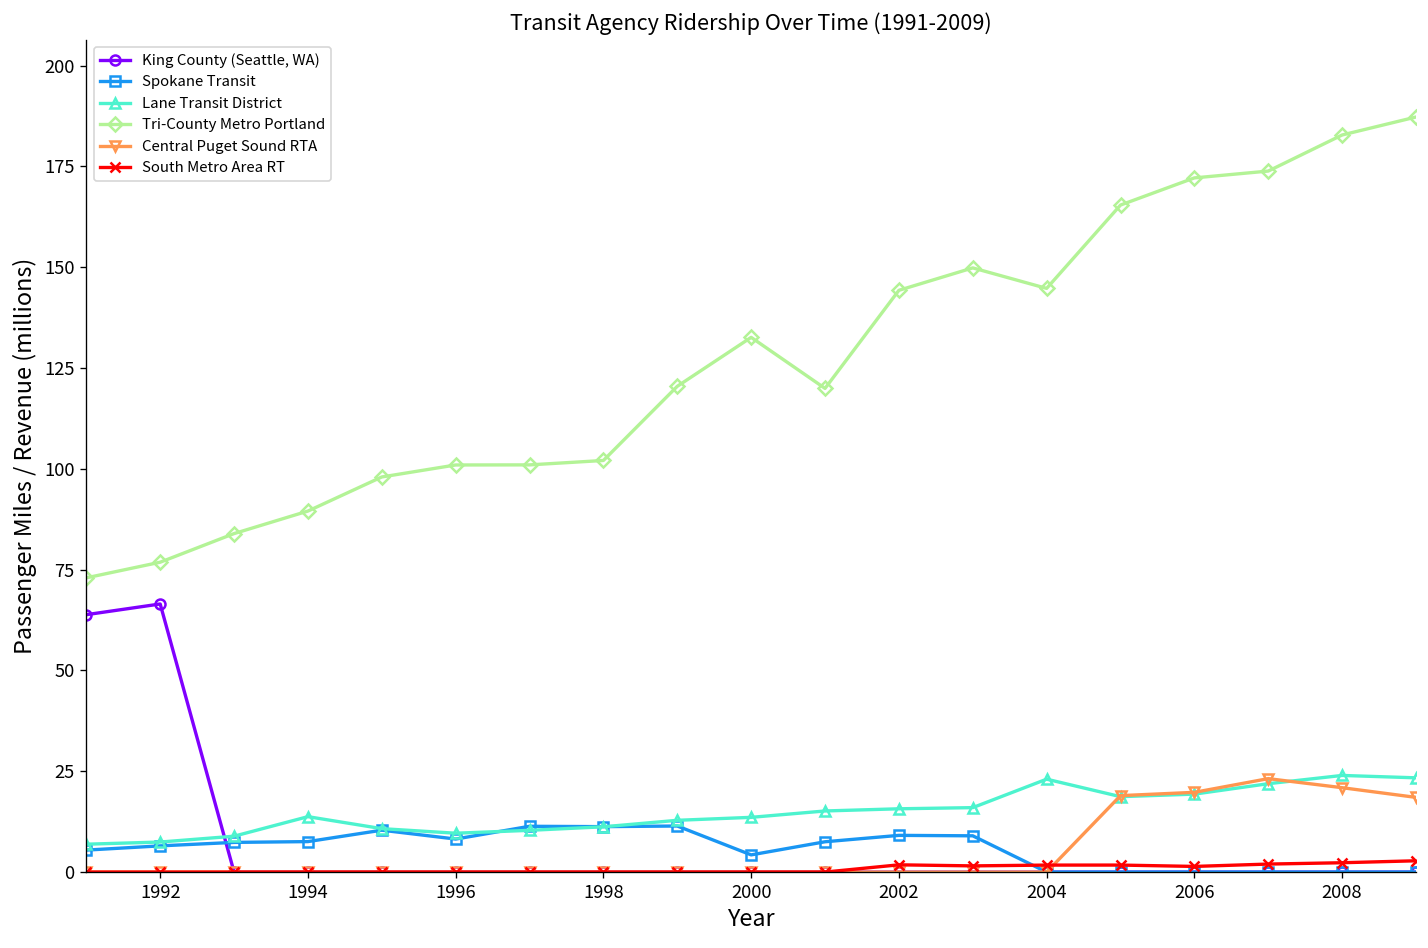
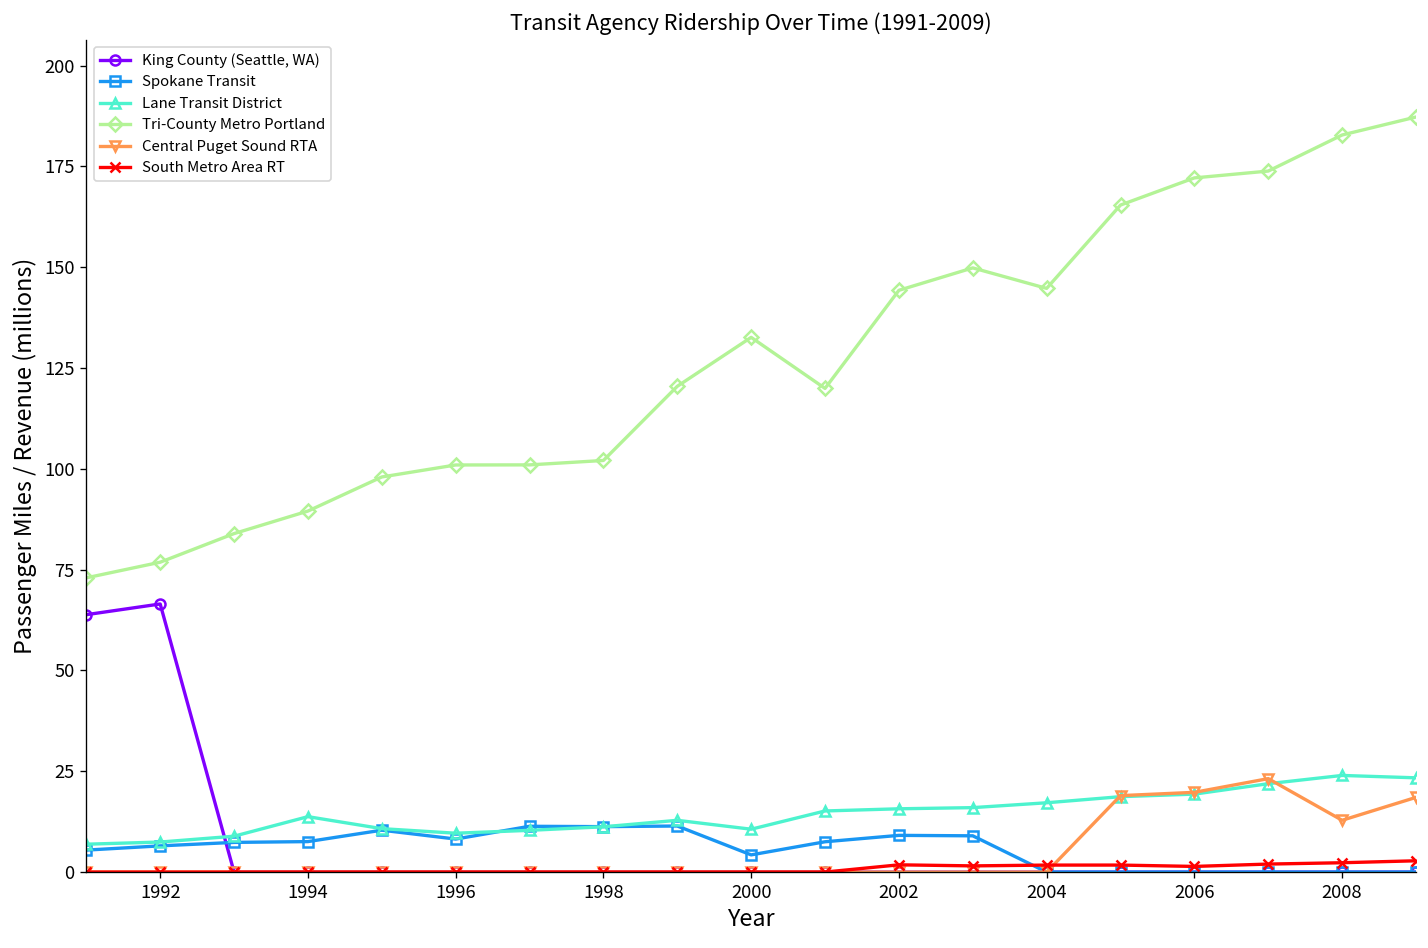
  {
    "King County (Seattle, WA)": {
      "1992": 66
    },
    "Spokane Transit": {
      "1992": 6,
      "1994": 8,
      "1996": 8,
      "2000": 4,
      "2002": 9
    },
    "Lane Transit District": {
      "1992": 7,
      "1994": 14,
      "1996": 10,
-     "2000": 14,
+     "2000": 11,
      "2002": 16,
-     "2004": 23,
+     "2004": 17,
      "2008": 24
    },
    "Tri-County Metro Portland": {
      "1992": 77,
      "1994": 90,
      "1996": 101,
      "1998": 102,
      "2000": 133,
      "2002": 144,
      "2004": 145,
      "2006": 172,
      "2008": 183
    },
    "Central Puget Sound RTA": {
-     "2008": 21
+     "2008": 13
    },
    "South Metro Area RT": {
      "2002": 2,
      "2004": 2,
      "2006": 1,
      "2008": 2
    }
  }
